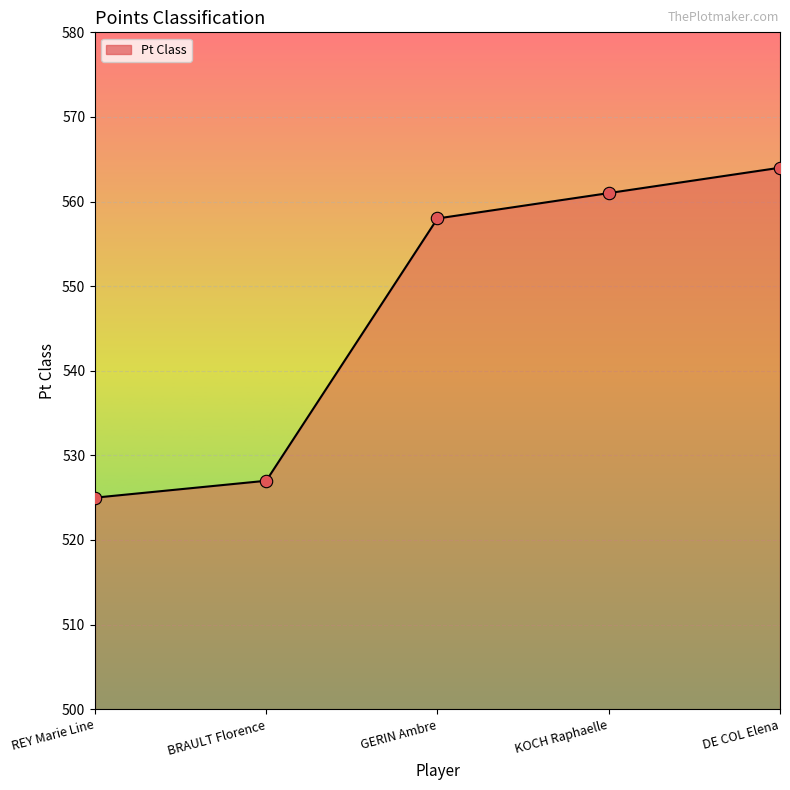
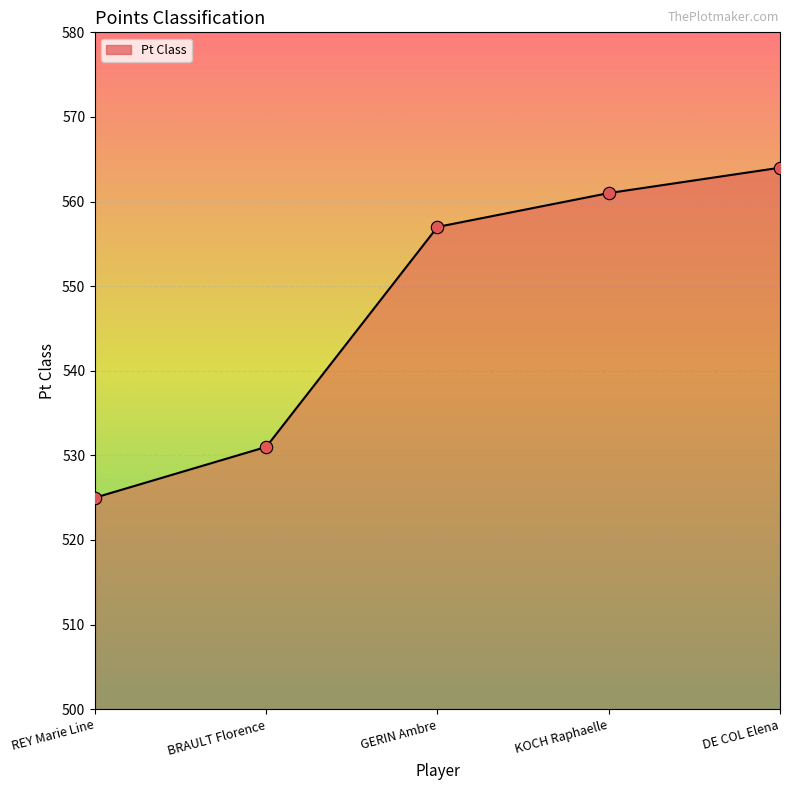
  {
    "REY Marie Line": 525,
-   "BRAULT Florence": 527,
-   "GERIN Ambre": 558,
+   "BRAULT Florence": 531,
+   "GERIN Ambre": 557,
    "KOCH Raphaelle": 561,
    "DE COL Elena": 564
  }
